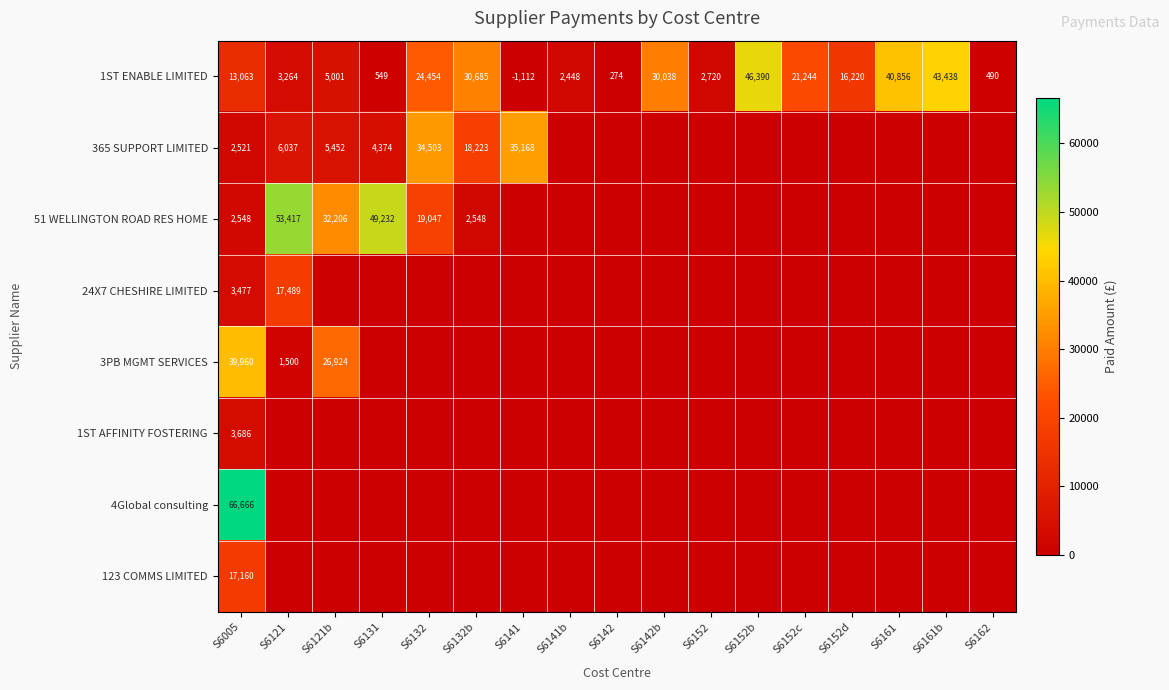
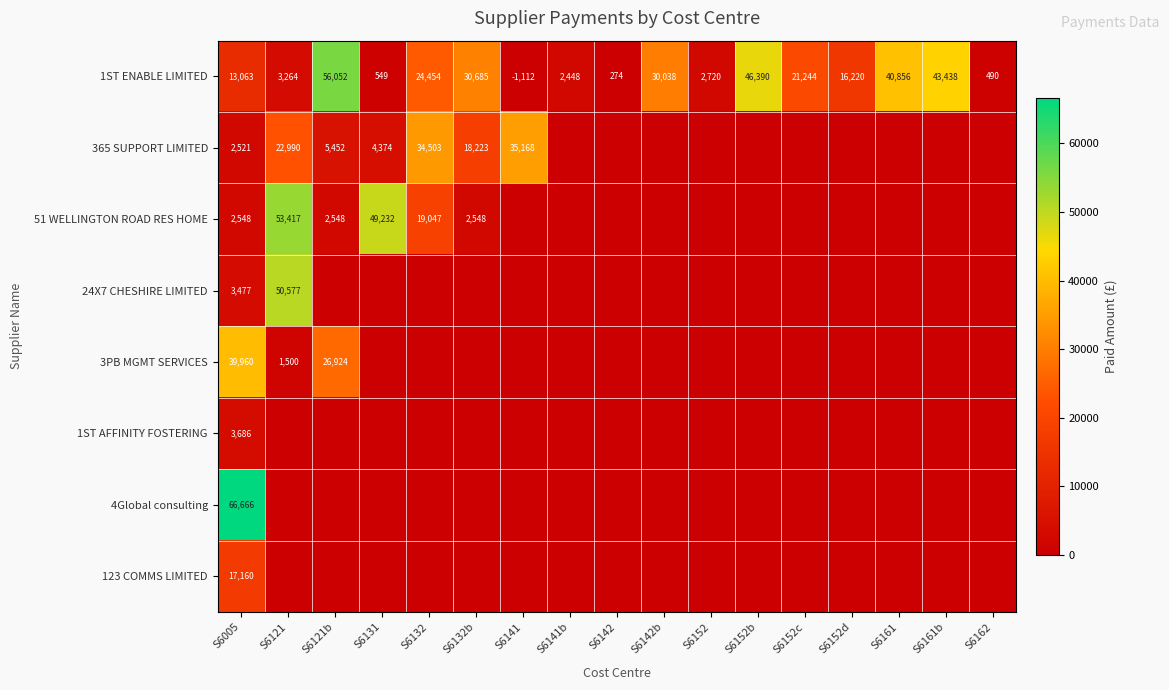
  {
    "1ST ENABLE LIMITED": {
      "S6005": "13,063",
      "S6121": "3,264",
-     "S6121b": "5,001",
+     "S6121b": "56,052",
      "S6131": "549",
      "S6132": "24,454",
      "S6132b": "30,685",
      "S6141": "-1,112",
      "S6141b": "2,448",
      "S6142": "274",
      "S6142b": "30,038",
      "S6152": "2,720",
      "S6152b": "46,390",
      "S6152c": "21,244",
      "S6152d": "16,220",
      "S6161": "40,856",
      "S6161b": "43,438",
      "S6162": "490"
    },
    "365 SUPPORT LIMITED": {
      "S6005": "2,521",
-     "S6121": "6,037",
+     "S6121": "22,990",
      "S6121b": "5,452",
      "S6131": "4,374",
      "S6132": "34,503",
      "S6132b": "18,223",
      "S6141": "35,168"
    },
    "51 WELLINGTON ROAD RES HOME": {
      "S6005": "2,548",
      "S6121": "53,417",
-     "S6121b": "32,206",
+     "S6121b": "2,548",
      "S6131": "49,232",
      "S6132": "19,047",
      "S6132b": "2,548"
    },
    "24X7 CHESHIRE LIMITED": {
      "S6005": "3,477",
-     "S6121": "17,489"
+     "S6121": "50,577"
    },
    "3PB MGMT SERVICES": {
      "S6005": "39,960",
      "S6121": "1,500",
      "S6121b": "26,924"
    },
    "1ST AFFINITY FOSTERING": {
      "S6005": "3,686"
    },
    "4Global consulting": {
      "S6005": "66,666"
    },
    "123 COMMS LIMITED": {
      "S6005": "17,160"
    }
  }
